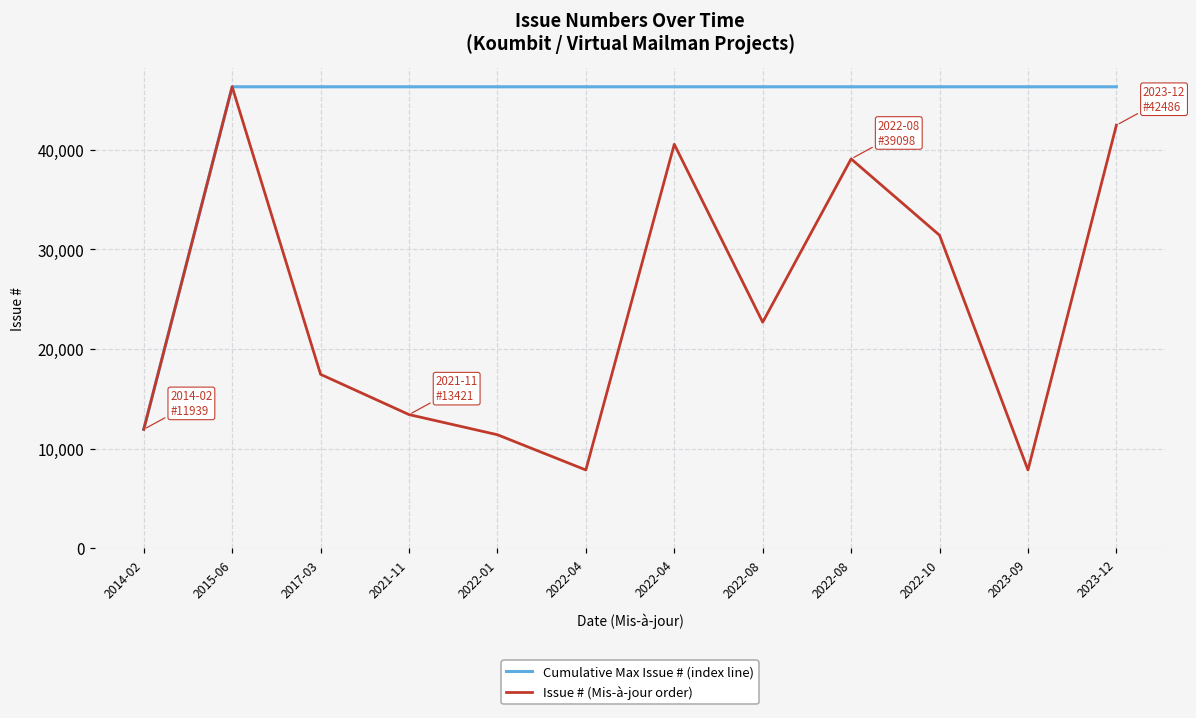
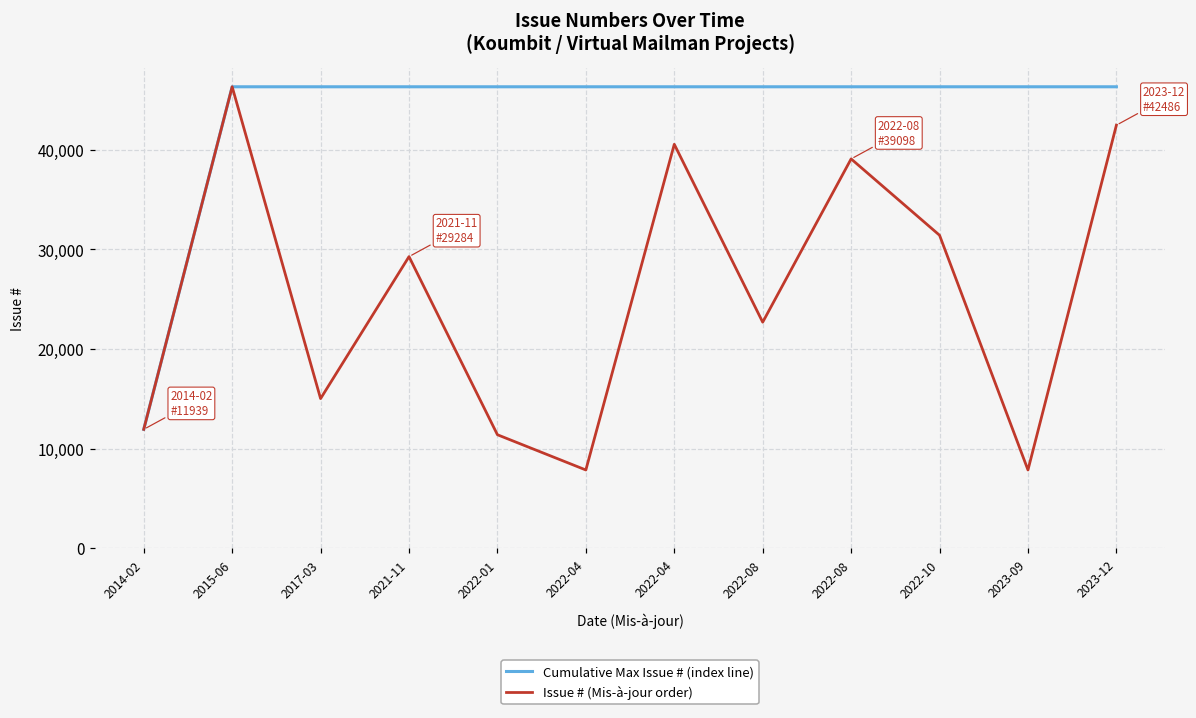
  {
    "Cumulative Max Issue # (index line)": {
      "2017-03": "46,000",
      "2021-11": "46,000",
      "2022-01": "46,000",
      "2022-10": "46,000",
      "2023-09": "46,000"
    },
    "Issue # (Mis-à-jour order)": {
-     "2017-03": "17,000",
-     "2021-11": "13421"
+     "2017-03": "15,000",
+     "2021-11": "29284"
    }
  }
